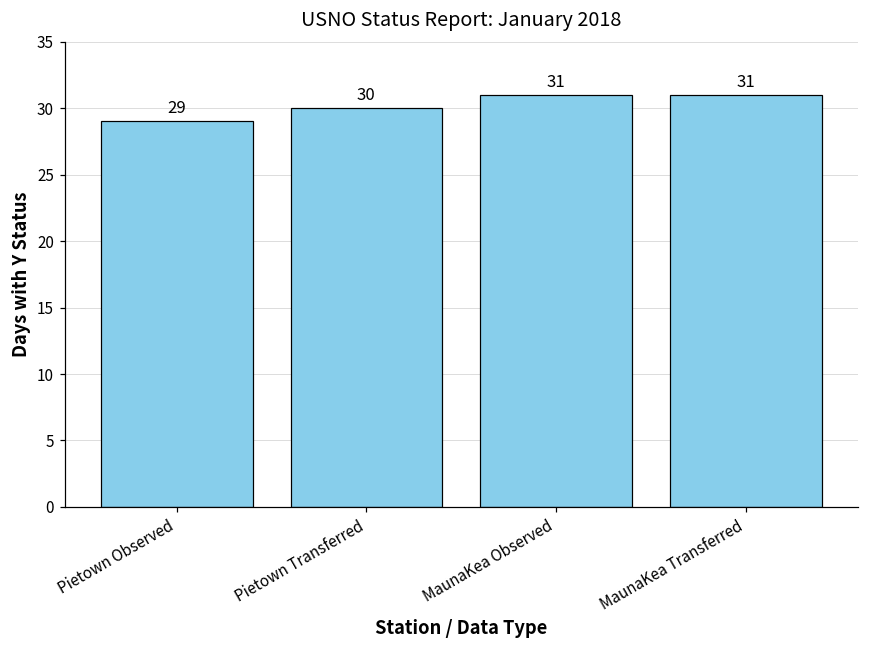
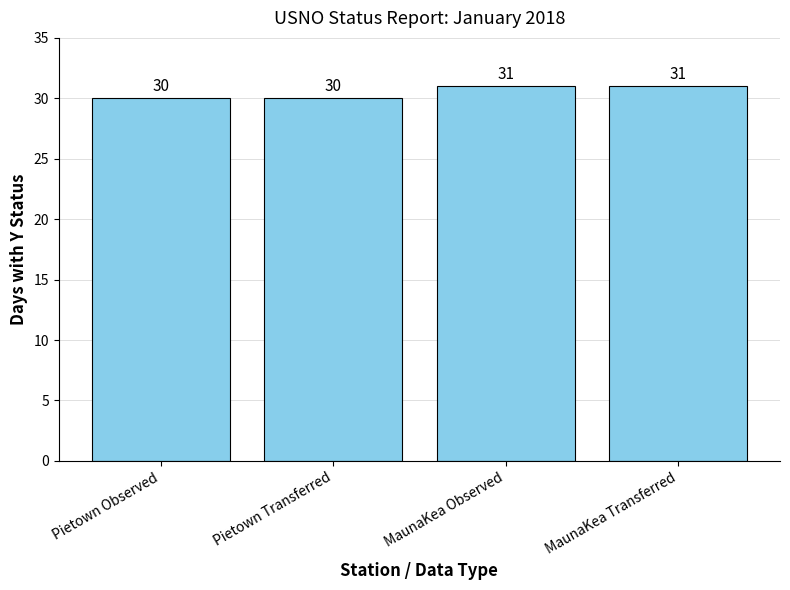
  {
-   "Pietown Observed": 29,
+   "Pietown Observed": 30,
    "Pietown Transferred": 30,
    "MaunaKea Observed": 31,
    "MaunaKea Transferred": 31
  }
